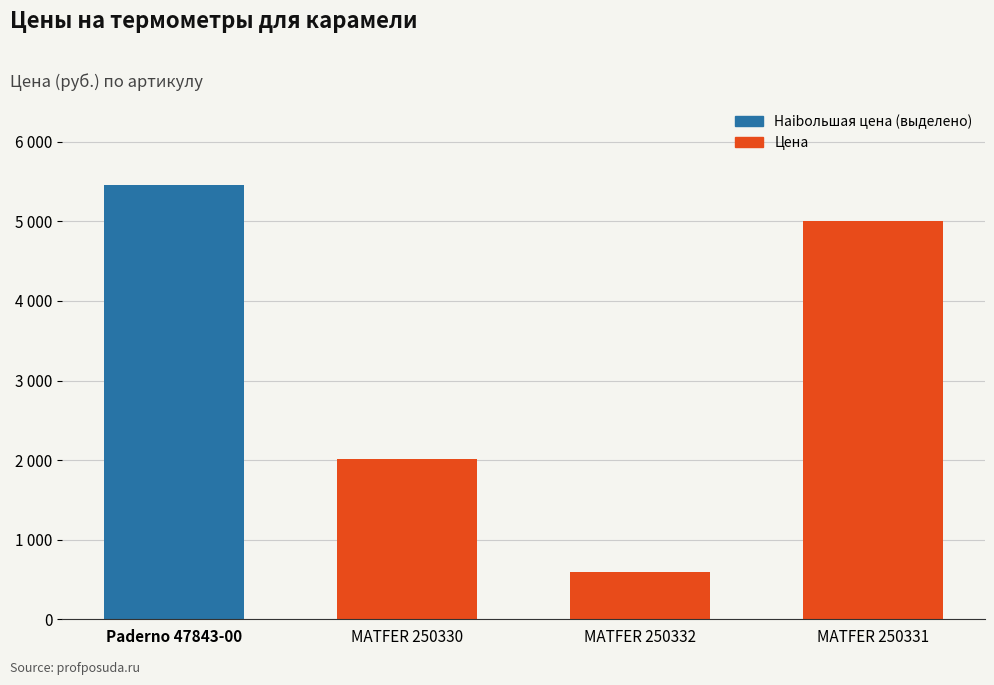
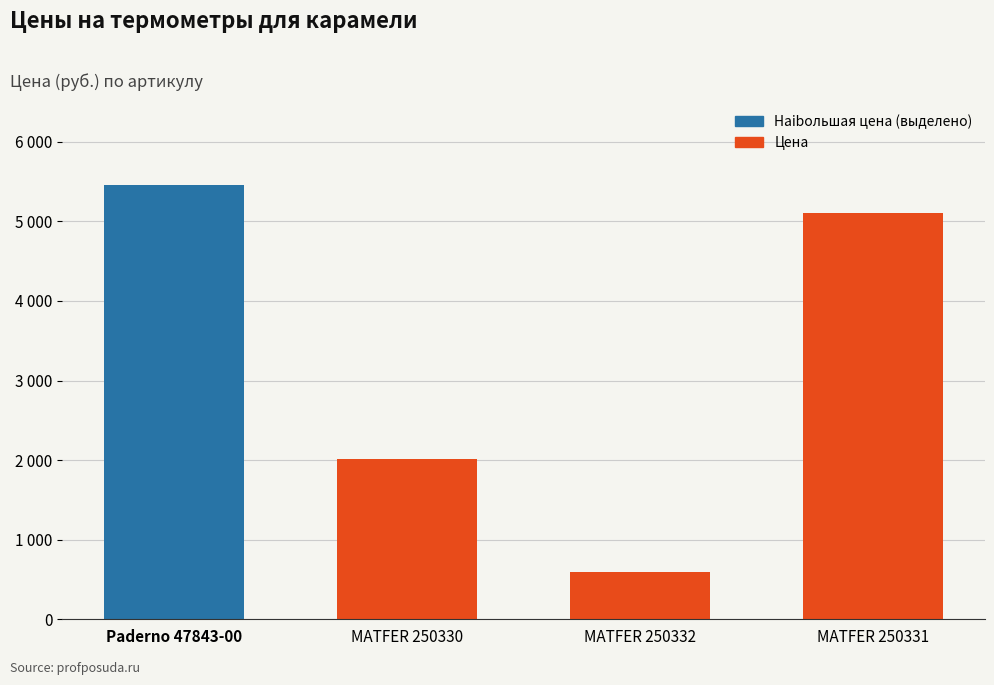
  {
    "Paderno 47843-00": 5500,
    "MATFER 250330": 2000,
    "MATFER 250332": 600,
-   "MATFER 250331": 5000
+   "MATFER 250331": 5100
  }
